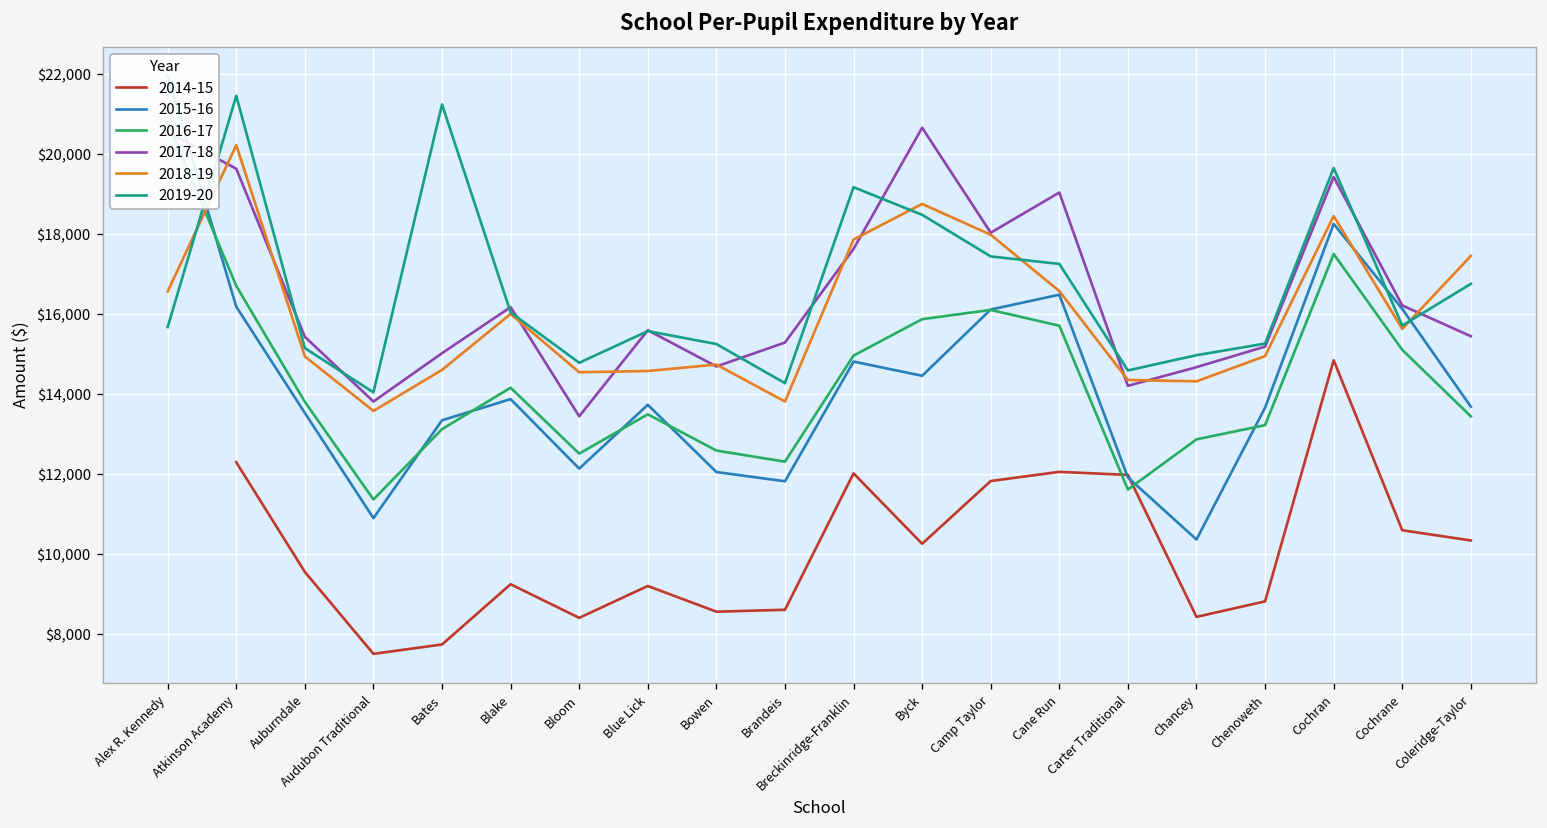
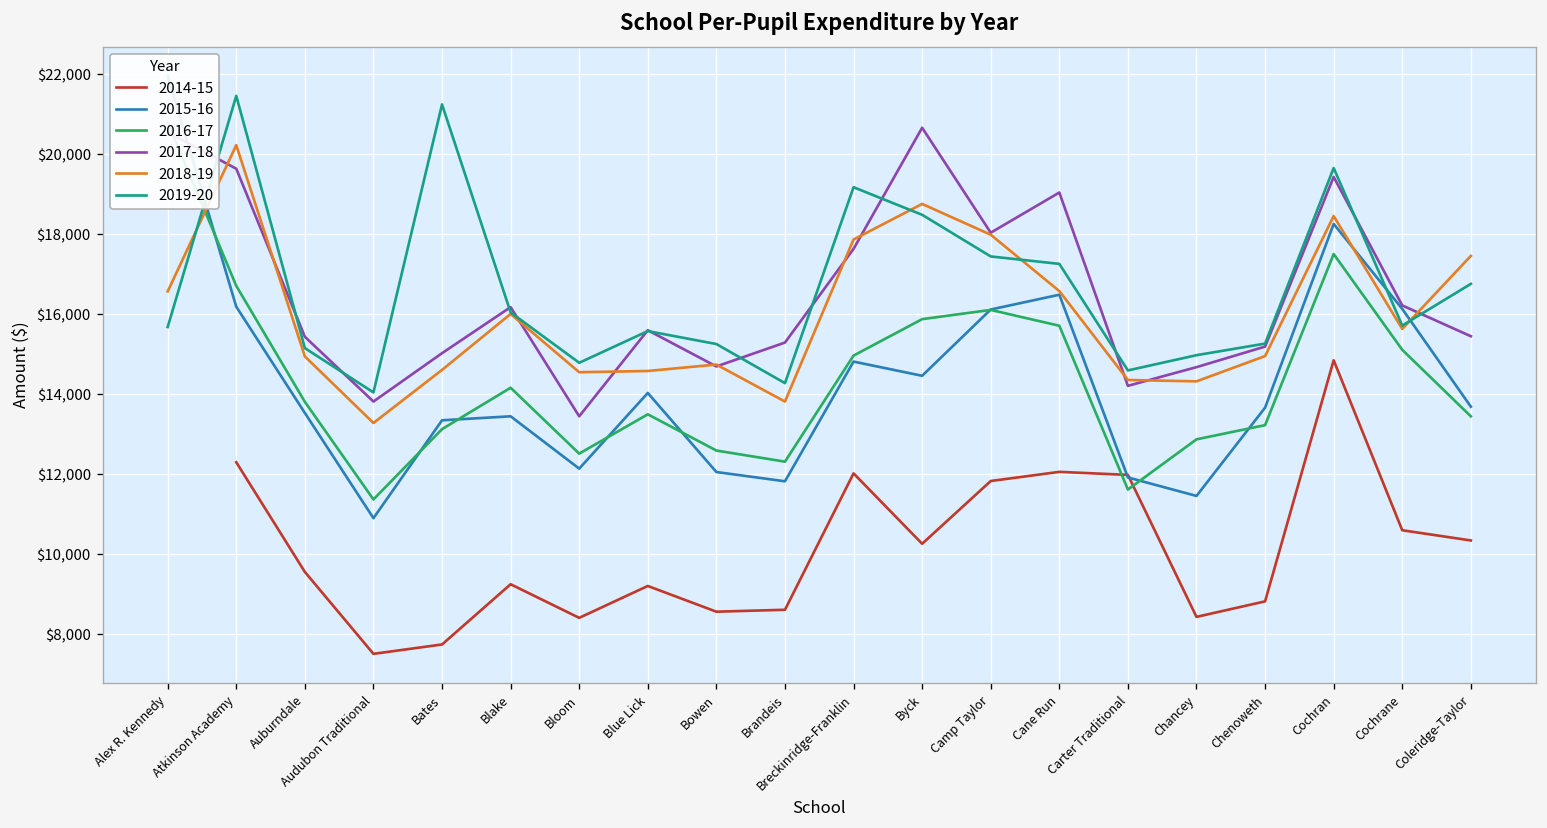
  {
    "2014-15": {
      "Atkinson Academy": "$12,300",
      "Auburndale": "$9,600",
      "Audubon Traditional": "$7,500",
      "Bates": "$7,700",
      "Blake": "$9,200",
      "Bloom": "$8,400",
      "Blue Lick": "$9,200",
      "Bowen": "$8,600",
      "Brandeis": "$8,600",
      "Breckinridge-Franklin": "$12,000",
      "Byck": "$10,300",
      "Camp Taylor": "$11,800",
      "Cane Run": "$12,100",
      "Chancey": "$8,400",
      "Chenoweth": "$8,800",
      "Cochran": "$14,800",
      "Cochrane": "$10,600",
      "Coleridge-Taylor": "$10,300"
    },
    "2015-16": {
      "Atkinson Academy": "$16,200",
      "Auburndale": "$13,500",
      "Audubon Traditional": "$10,900",
      "Bates": "$13,300",
-     "Blake": "$13,900",
+     "Blake": "$13,400",
      "Bloom": "$12,100",
-     "Blue Lick": "$13,700",
+     "Blue Lick": "$14,000",
      "Bowen": "$12,100",
      "Brandeis": "$11,800",
      "Breckinridge-Franklin": "$14,800",
      "Byck": "$14,500",
      "Cane Run": "$16,500",
-     "Chancey": "$10,400",
+     "Chancey": "$11,500",
      "Chenoweth": "$13,700",
      "Cochran": "$18,300",
      "Cochrane": "$16,100",
      "Coleridge-Taylor": "$13,700"
    },
    "2017-18": {
      "Atkinson Academy": "$19,600",
      "Auburndale": "$15,400",
      "Audubon Traditional": "$13,800",
      "Bates": "$15,000",
      "Blake": "$16,200",
      "Bloom": "$13,400",
      "Brandeis": "$15,300",
      "Breckinridge-Franklin": "$17,600",
      "Byck": "$20,700",
      "Cane Run": "$19,000",
      "Carter Traditional": "$14,200",
      "Chancey": "$14,700",
      "Cochran": "$19,400",
      "Cochrane": "$16,200",
      "Coleridge-Taylor": "$15,400"
    },
    "2018-19": {
      "Alex R. Kennedy": "$16,600",
      "Atkinson Academy": "$20,200",
      "Auburndale": "$14,900",
-     "Audubon Traditional": "$13,600",
+     "Audubon Traditional": "$13,300",
      "Bates": "$14,600",
      "Bloom": "$14,500",
      "Blue Lick": "$14,600",
      "Brandeis": "$13,800",
      "Breckinridge-Franklin": "$17,900",
      "Byck": "$18,800",
      "Cane Run": "$16,600",
      "Carter Traditional": "$14,400",
      "Chancey": "$14,300",
      "Chenoweth": "$15,000",
      "Cochran": "$18,500",
      "Cochrane": "$15,600",
      "Coleridge-Taylor": "$17,500"
    }
  }
